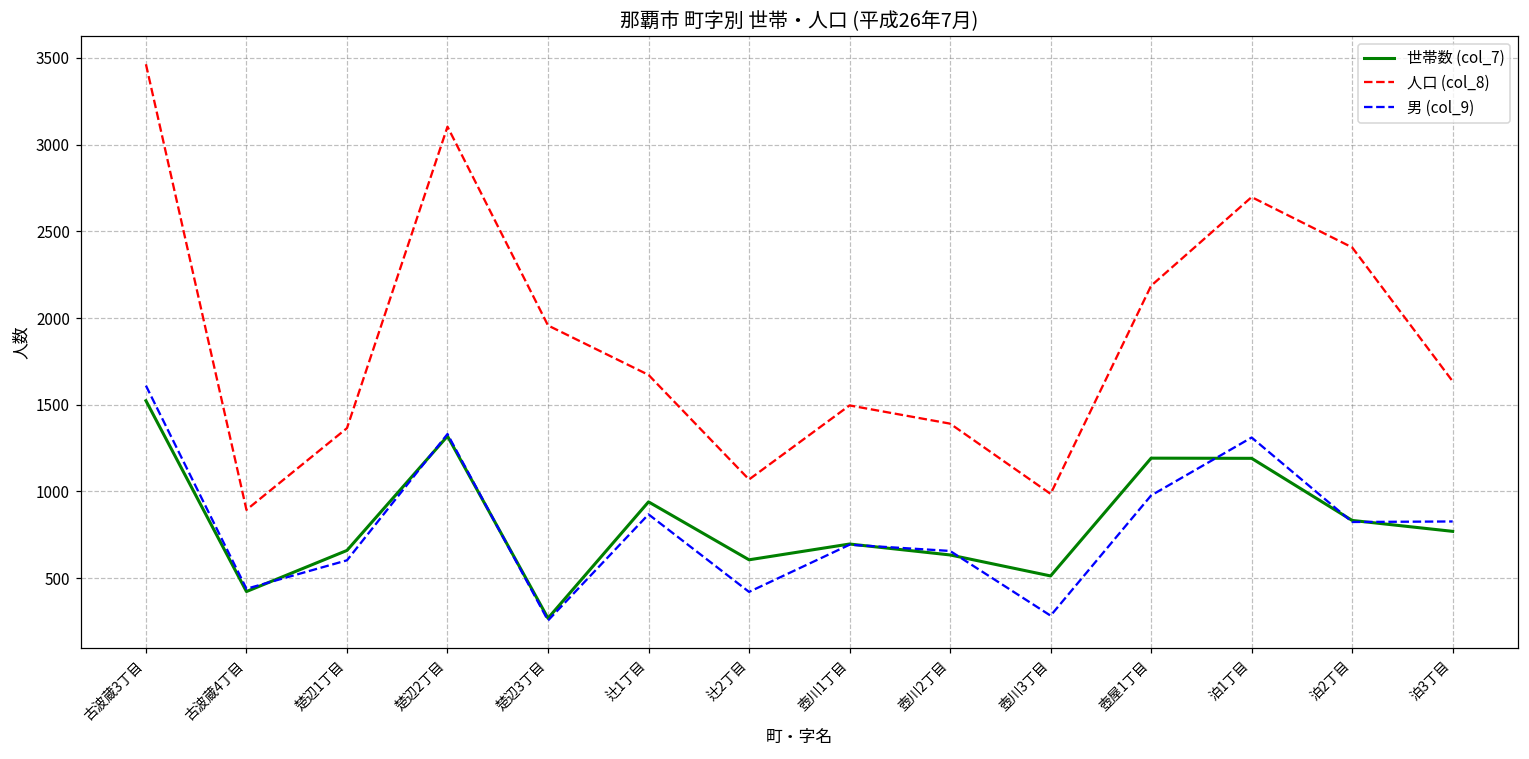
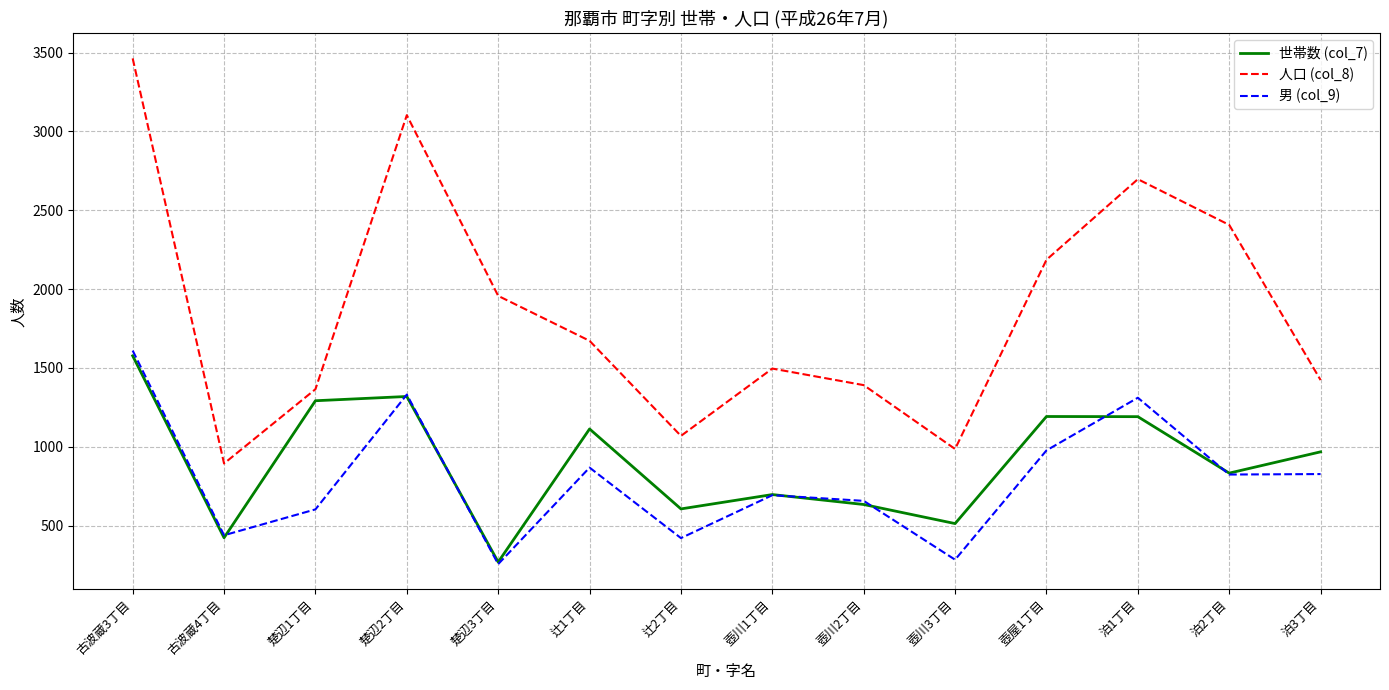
  {
    "世帯数 (col_7)": {
-     "古波蔵3丁目": 1520,
+     "古波蔵3丁目": 1580,
      "古波蔵4丁目": 420,
-     "楚辺1丁目": 660,
-     "辻1丁目": 940,
+     "楚辺1丁目": 1290,
+     "辻1丁目": 1110,
      "辻2丁目": 610,
      "壺川2丁目": 630,
      "壺川3丁目": 510,
      "壺屋1丁目": 1190,
      "泊1丁目": 1190,
-     "泊3丁目": 770
+     "泊3丁目": 970
    },
    "人口 (col_8)": {
      "古波蔵3丁目": 3460,
      "古波蔵4丁目": 890,
      "楚辺1丁目": 1370,
      "楚辺2丁目": 3100,
      "楚辺3丁目": 1960,
      "辻1丁目": 1670,
      "辻2丁目": 1070,
      "壺川1丁目": 1500,
      "壺川2丁目": 1390,
      "壺川3丁目": 990,
      "壺屋1丁目": 2190,
      "泊1丁目": 2700,
      "泊2丁目": 2410,
-     "泊3丁目": 1640
+     "泊3丁目": 1420
    },
    "男 (col_9)": {
      "古波蔵3丁目": 1610,
      "古波蔵4丁目": 440,
      "楚辺1丁目": 600,
      "辻1丁目": 870,
      "辻2丁目": 420,
      "壺川2丁目": 660,
      "壺川3丁目": 280,
      "壺屋1丁目": 980,
      "泊1丁目": 1310,
      "泊3丁目": 830
    }
  }
